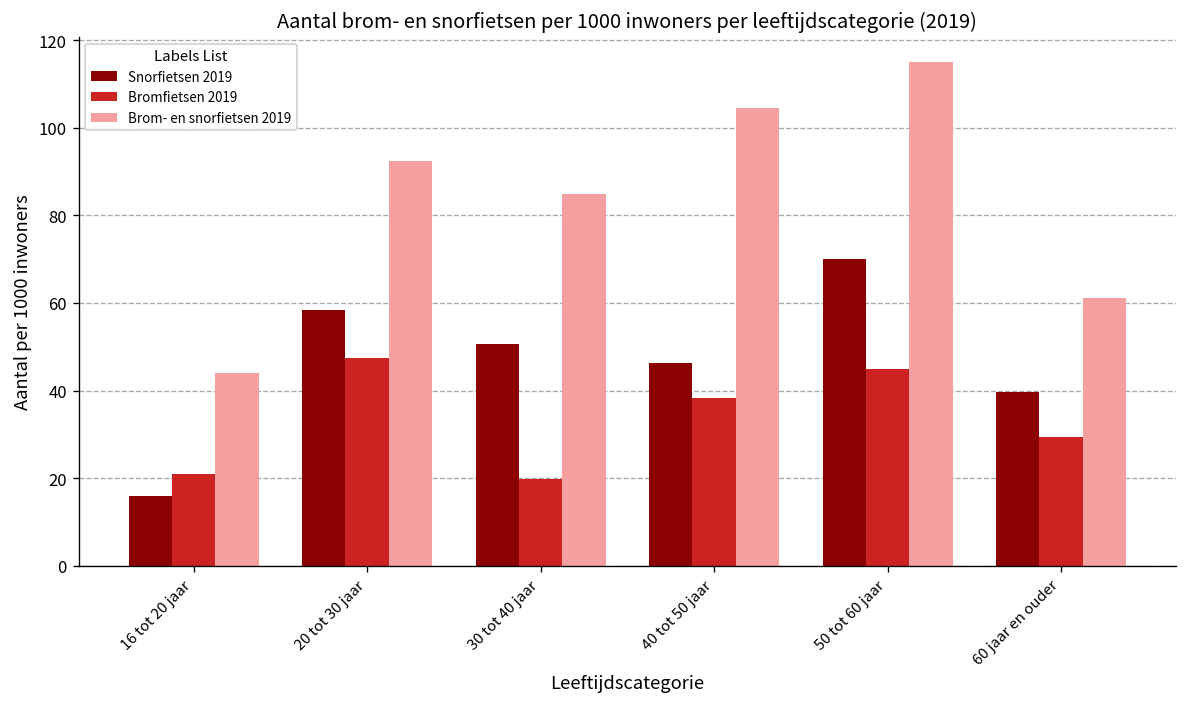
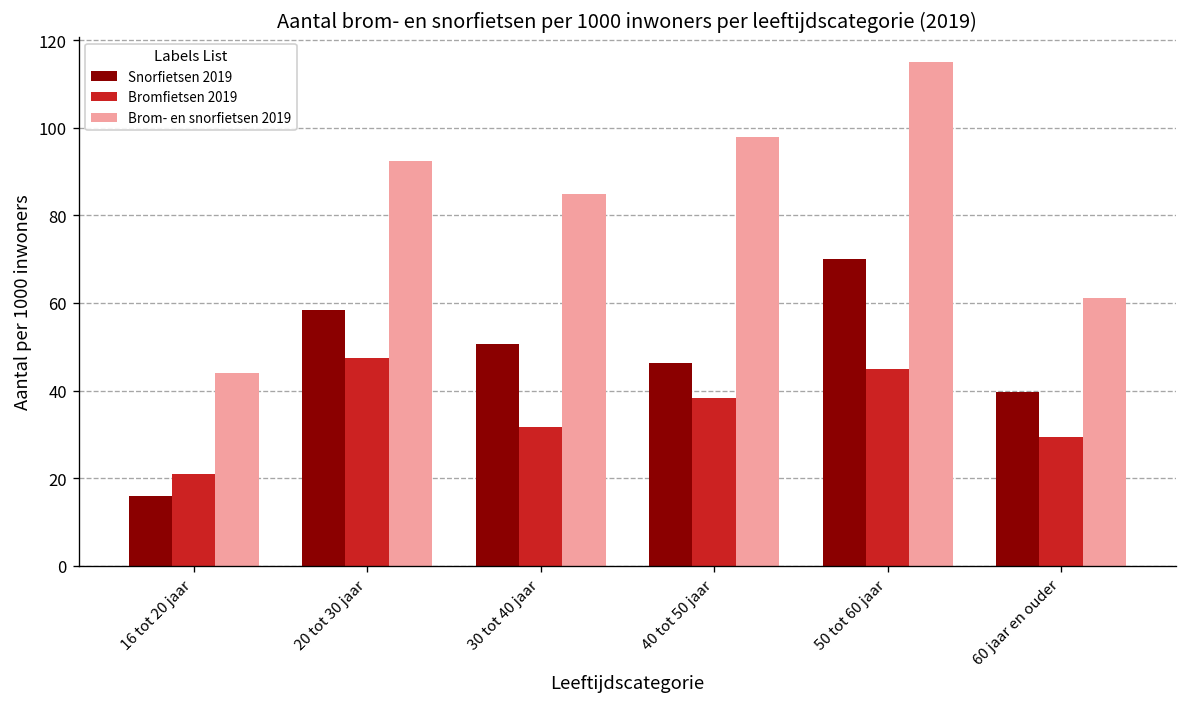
  {
    "Snorfietsen 2019": {
      "16 tot 20 jaar": 16,
      "20 tot 30 jaar": 58,
      "30 tot 40 jaar": 51,
      "40 tot 50 jaar": 46,
      "50 tot 60 jaar": 70,
      "60 jaar en ouder": 40
    },
    "Bromfietsen 2019": {
      "16 tot 20 jaar": 21,
      "20 tot 30 jaar": 47,
-     "30 tot 40 jaar": 20,
+     "30 tot 40 jaar": 32,
      "40 tot 50 jaar": 38,
      "50 tot 60 jaar": 45,
      "60 jaar en ouder": 29
    },
    "Brom- en snorfietsen 2019": {
      "16 tot 20 jaar": 44,
      "20 tot 30 jaar": 92,
      "30 tot 40 jaar": 85,
-     "40 tot 50 jaar": 105,
+     "40 tot 50 jaar": 98,
      "50 tot 60 jaar": 115,
      "60 jaar en ouder": 61
    }
  }
